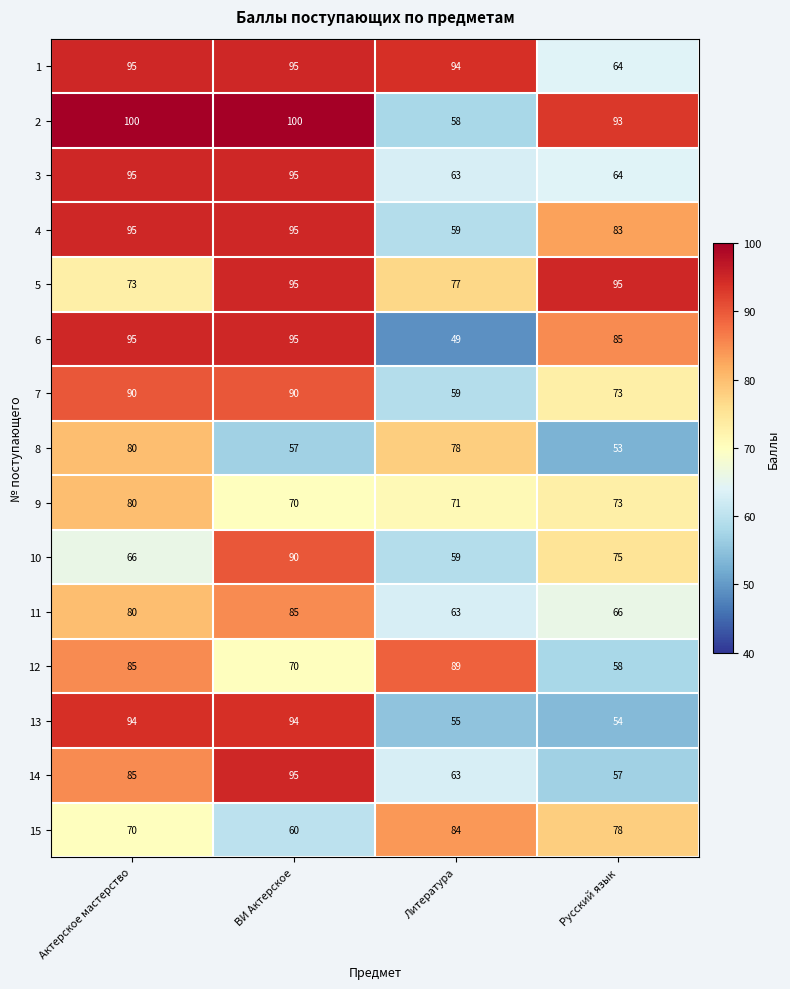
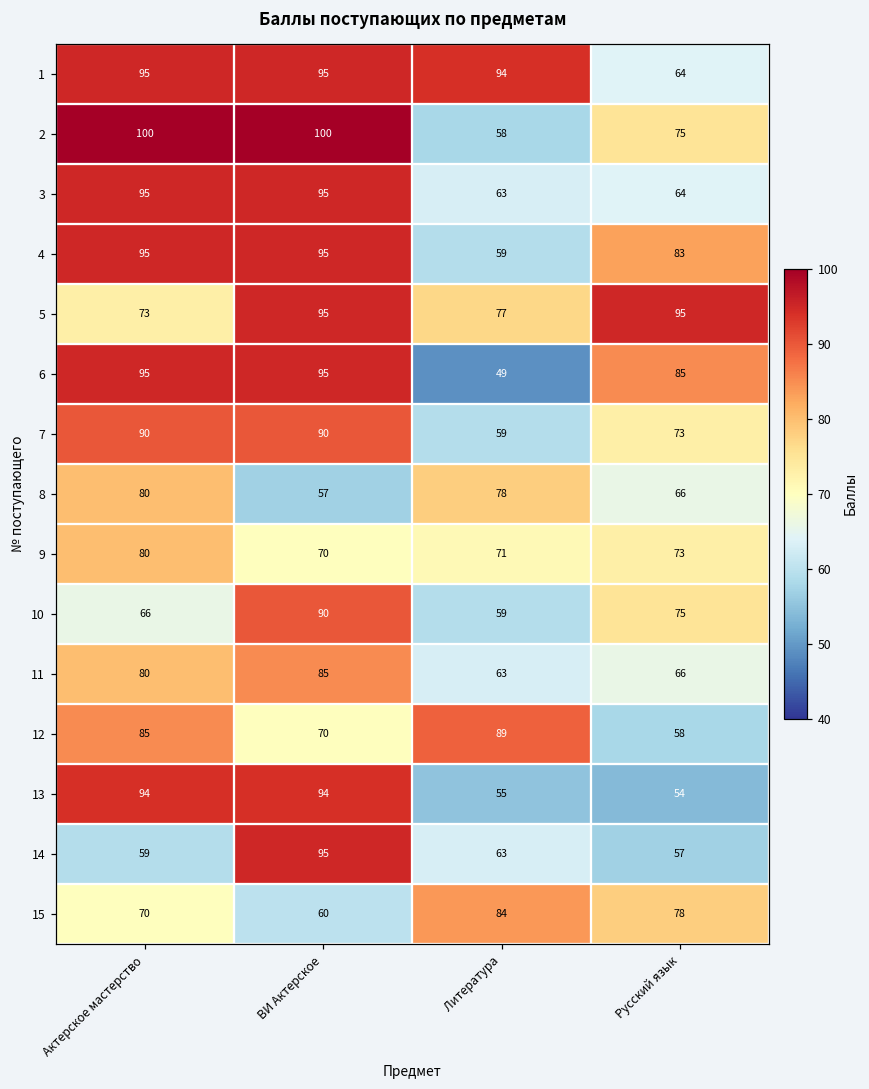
  {
    "1": {
      "Актерское мастерство": 95,
      "ВИ Актерское": 95,
      "Литература": 94,
      "Русский язык": 64
    },
    "2": {
      "Актерское мастерство": 100,
      "ВИ Актерское": 100,
      "Литература": 58,
-     "Русский язык": 93
+     "Русский язык": 75
    },
    "3": {
      "Актерское мастерство": 95,
      "ВИ Актерское": 95,
      "Литература": 63,
      "Русский язык": 64
    },
    "4": {
      "Актерское мастерство": 95,
      "ВИ Актерское": 95,
      "Литература": 59,
      "Русский язык": 83
    },
    "5": {
      "Актерское мастерство": 73,
      "ВИ Актерское": 95,
      "Литература": 77,
      "Русский язык": 95
    },
    "6": {
      "Актерское мастерство": 95,
      "ВИ Актерское": 95,
      "Литература": 49,
      "Русский язык": 85
    },
    "7": {
      "Актерское мастерство": 90,
      "ВИ Актерское": 90,
      "Литература": 59,
      "Русский язык": 73
    },
    "8": {
      "Актерское мастерство": 80,
      "ВИ Актерское": 57,
      "Литература": 78,
-     "Русский язык": 53
+     "Русский язык": 66
    },
    "9": {
      "Актерское мастерство": 80,
      "ВИ Актерское": 70,
      "Литература": 71,
      "Русский язык": 73
    },
    "10": {
      "Актерское мастерство": 66,
      "ВИ Актерское": 90,
      "Литература": 59,
      "Русский язык": 75
    },
    "11": {
      "Актерское мастерство": 80,
      "ВИ Актерское": 85,
      "Литература": 63,
      "Русский язык": 66
    },
    "12": {
      "Актерское мастерство": 85,
      "ВИ Актерское": 70,
      "Литература": 89,
      "Русский язык": 58
    },
    "13": {
      "Актерское мастерство": 94,
      "ВИ Актерское": 94,
      "Литература": 55,
      "Русский язык": 54
    },
    "14": {
-     "Актерское мастерство": 85,
+     "Актерское мастерство": 59,
      "ВИ Актерское": 95,
      "Литература": 63,
      "Русский язык": 57
    },
    "15": {
      "Актерское мастерство": 70,
      "ВИ Актерское": 60,
      "Литература": 84,
      "Русский язык": 78
    }
  }
